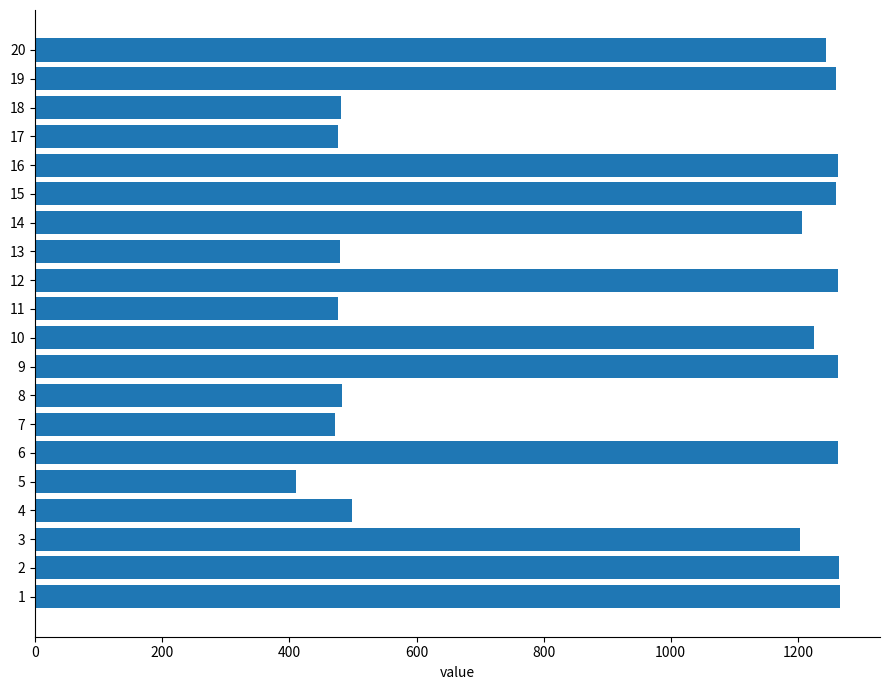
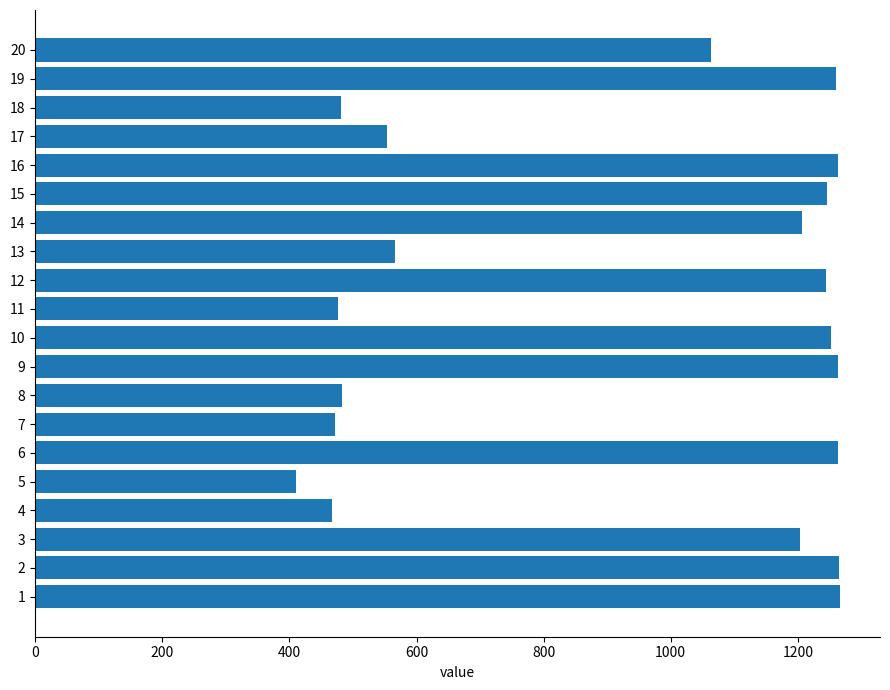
  {
-   "20": 1240,
+   "20": 1060,
    "19": 1260,
    "18": 480,
-   "17": 480,
+   "17": 550,
    "16": 1260,
-   "15": 1260,
+   "15": 1250,
    "14": 1210,
-   "13": 480,
-   "12": 1260,
+   "13": 570,
+   "12": 1240,
    "11": 480,
-   "10": 1230,
+   "10": 1250,
    "9": 1260,
    "8": 480,
    "7": 470,
    "6": 1260,
    "5": 410,
-   "4": 500,
+   "4": 470,
    "3": 1200,
    "2": 1270,
    "1": 1270
  }
